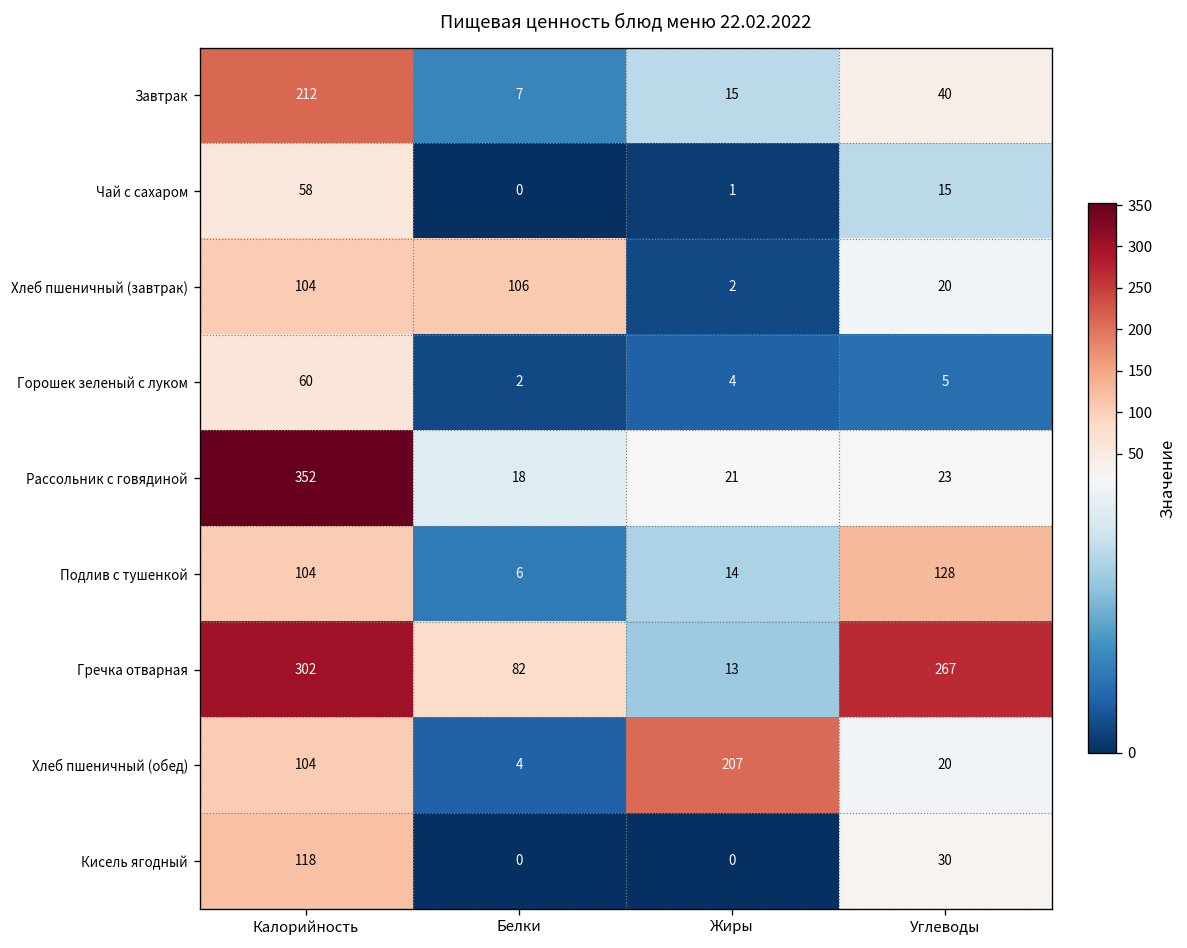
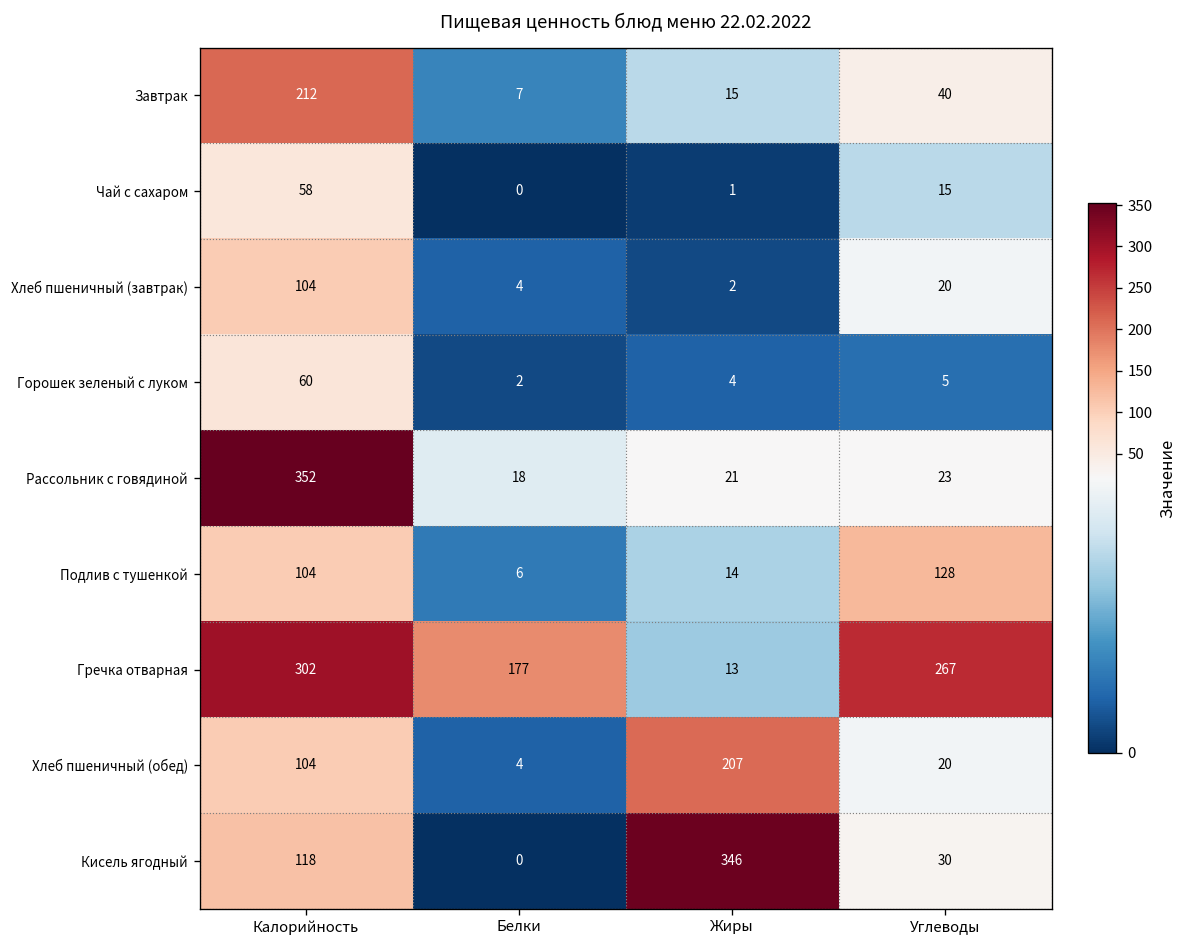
  {
    "Завтрак": {
      "Калорийность": 212,
      "Белки": 7,
      "Жиры": 15,
      "Углеводы": 40
    },
    "Чай с сахаром": {
      "Калорийность": 58,
      "Белки": 0,
      "Жиры": 1,
      "Углеводы": 15
    },
    "Хлеб пшеничный (завтрак)": {
      "Калорийность": 104,
-     "Белки": 106,
+     "Белки": 4,
      "Жиры": 2,
      "Углеводы": 20
    },
    "Горошек зеленый с луком": {
      "Калорийность": 60,
      "Белки": 2,
      "Жиры": 4,
      "Углеводы": 5
    },
    "Рассольник с говядиной": {
      "Калорийность": 352,
      "Белки": 18,
      "Жиры": 21,
      "Углеводы": 23
    },
    "Подлив с тушенкой": {
      "Калорийность": 104,
      "Белки": 6,
      "Жиры": 14,
      "Углеводы": 128
    },
    "Гречка отварная": {
      "Калорийность": 302,
-     "Белки": 82,
+     "Белки": 177,
      "Жиры": 13,
      "Углеводы": 267
    },
    "Хлеб пшеничный (обед)": {
      "Калорийность": 104,
      "Белки": 4,
      "Жиры": 207,
      "Углеводы": 20
    },
    "Кисель ягодный": {
      "Калорийность": 118,
      "Белки": 0,
-     "Жиры": 0,
+     "Жиры": 346,
      "Углеводы": 30
    }
  }
